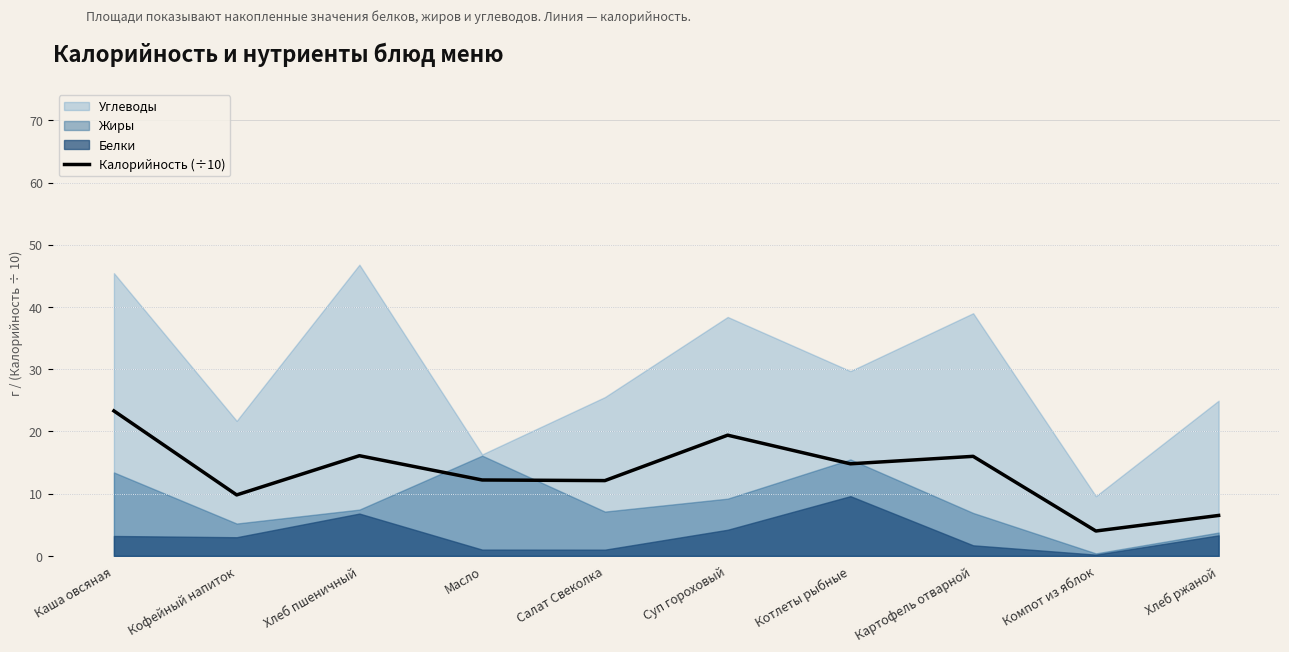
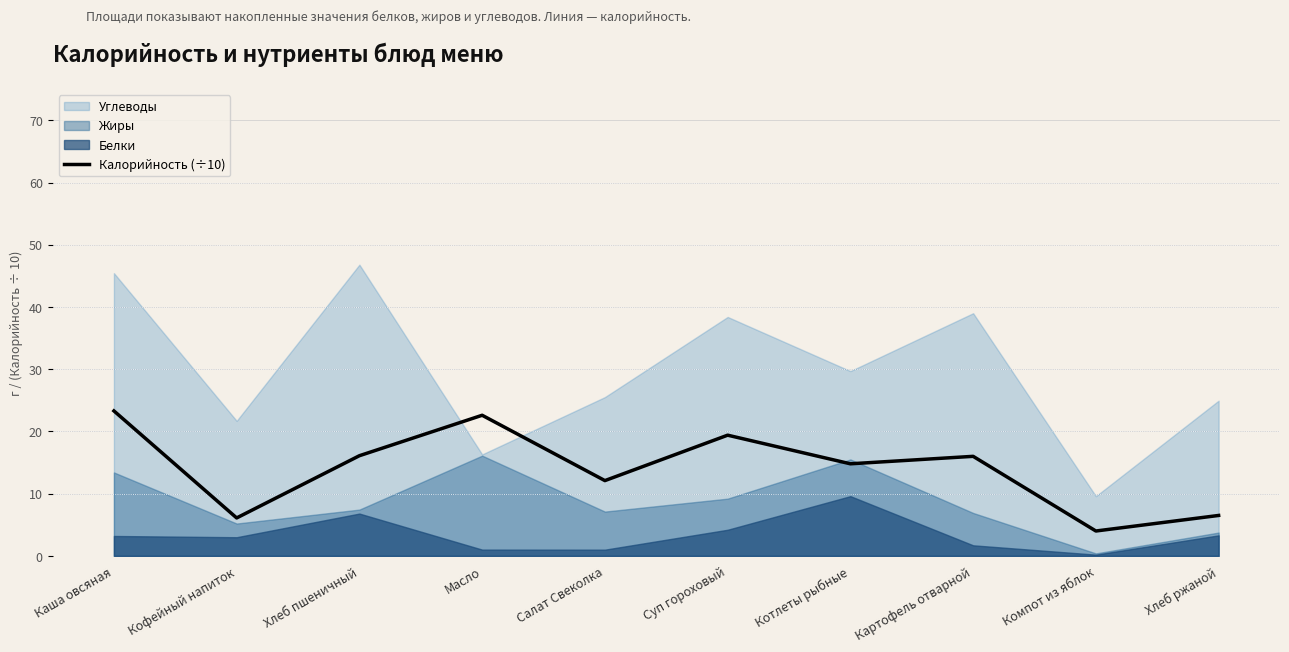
  {
    "Калорийность (÷10)": {
      "Каша овсяная": 23,
-     "Кофейный напиток": 10,
+     "Кофейный напиток": 6,
      "Хлеб пшеничный": 16,
-     "Масло": 12,
+     "Масло": 23,
      "Салат Свеколка": 12,
      "Суп гороховый": 19,
      "Котлеты рыбные": 15,
      "Картофель отварной": 16,
      "Компот из яблок": 4,
      "Хлеб ржаной": 7
    },
    "Углеводы": {
      "Каша овсяная": 45,
      "Кофейный напиток": 22,
      "Хлеб пшеничный": 47,
      "Салат Свеколка": 26,
      "Суп гороховый": 38,
      "Котлеты рыбные": 30,
      "Картофель отварной": 39,
      "Компот из яблок": 10,
      "Хлеб ржаной": 25
    }
  }
